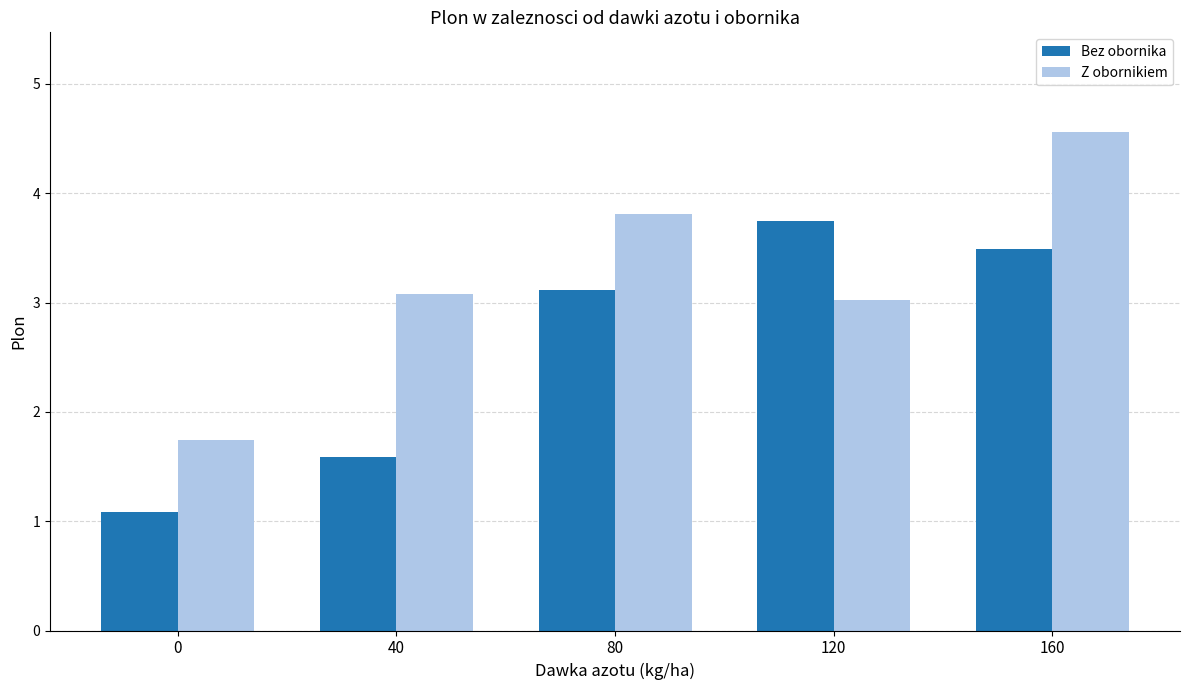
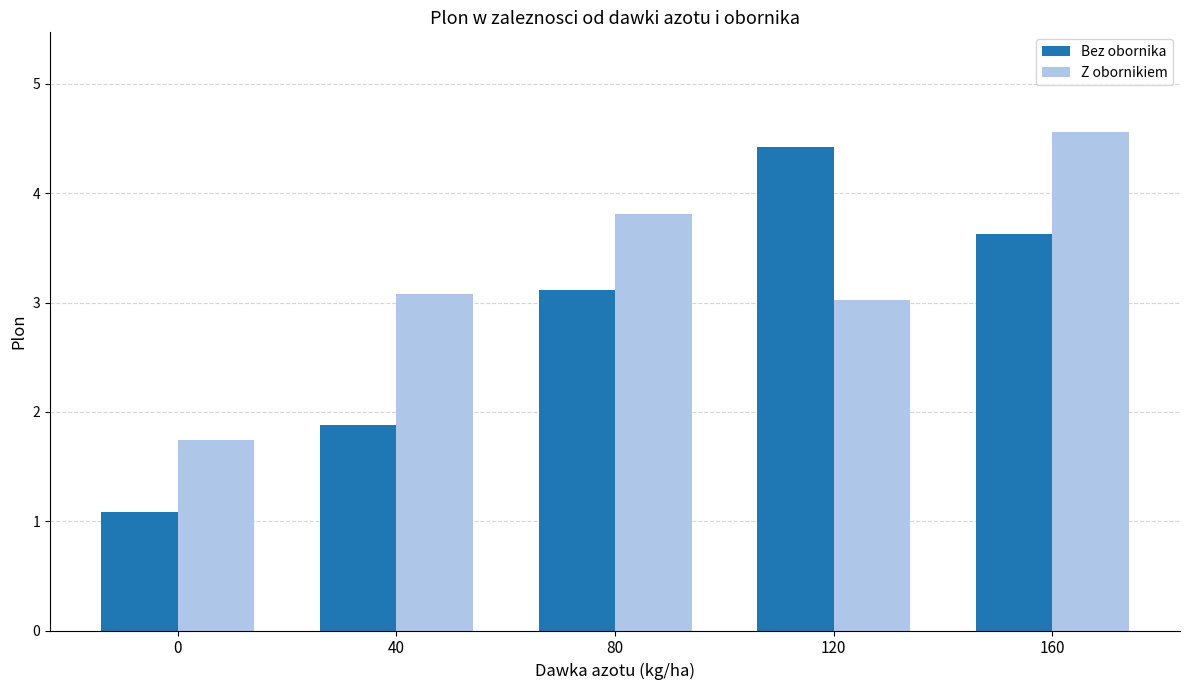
  {
    "Bez obornika": {
      "0": 1.08,
-     "40": 1.58,
+     "40": 1.88,
      "80": 3.12,
-     "120": 3.75,
-     "160": 3.49
+     "120": 4.42,
+     "160": 3.63
    },
    "Z obornikiem": {
      "0": 1.74,
      "40": 3.08,
      "80": 3.81,
      "120": 3.02,
      "160": 4.56
    }
  }
